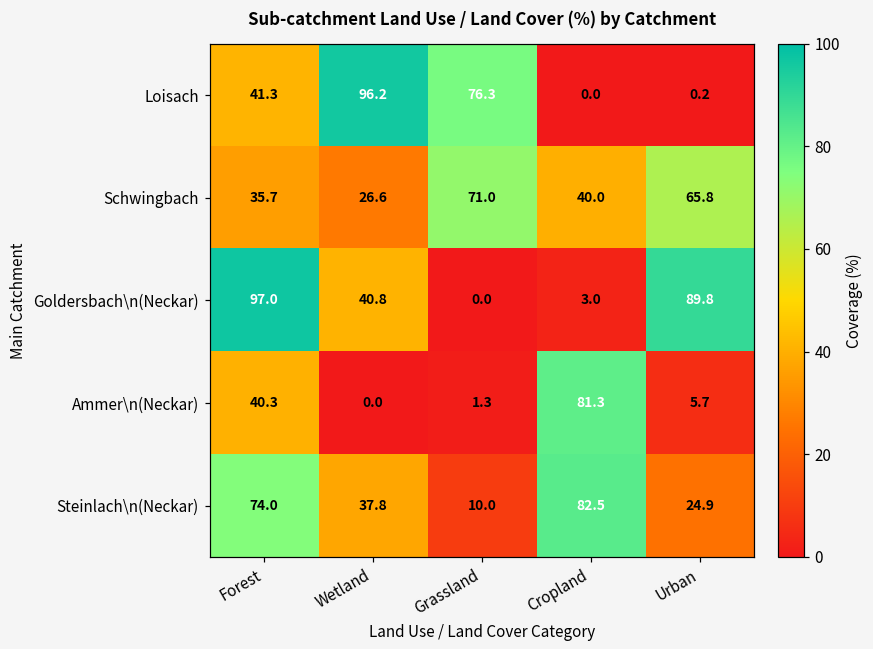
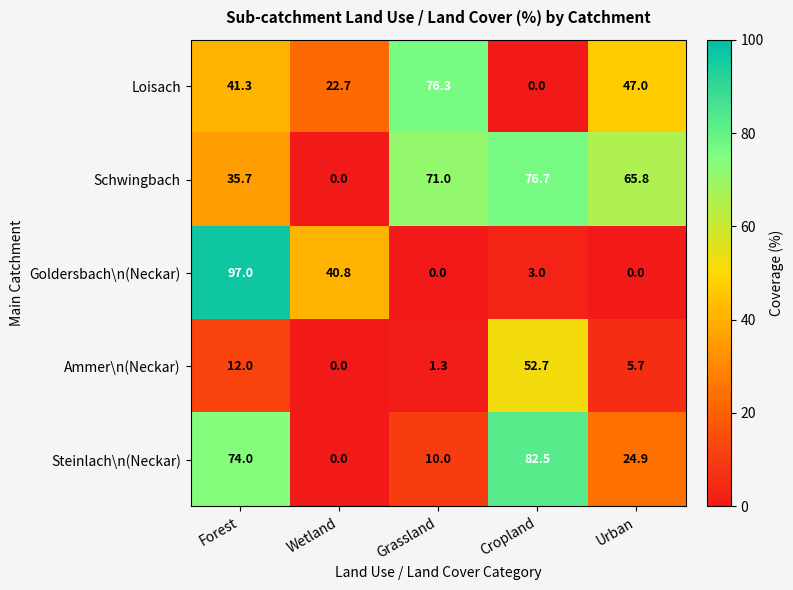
  {
    "Loisach": {
      "Forest": 41.3,
-     "Wetland": 96.2,
+     "Wetland": 22.7,
      "Grassland": 76.3,
      "Cropland": 0.0,
-     "Urban": 0.2
+     "Urban": 47.0
    },
    "Schwingbach": {
      "Forest": 35.7,
-     "Wetland": 26.6,
+     "Wetland": 0.0,
      "Grassland": 71.0,
-     "Cropland": 40.0,
+     "Cropland": 76.7,
      "Urban": 65.8
    },
    "Goldersbach\\n(Neckar)": {
      "Forest": 97.0,
      "Wetland": 40.8,
      "Grassland": 0.0,
      "Cropland": 3.0,
-     "Urban": 89.8
+     "Urban": 0.0
    },
    "Ammer\\n(Neckar)": {
-     "Forest": 40.3,
+     "Forest": 12.0,
      "Wetland": 0.0,
      "Grassland": 1.3,
-     "Cropland": 81.3,
+     "Cropland": 52.7,
      "Urban": 5.7
    },
    "Steinlach\\n(Neckar)": {
      "Forest": 74.0,
-     "Wetland": 37.8,
+     "Wetland": 0.0,
      "Grassland": 10.0,
      "Cropland": 82.5,
      "Urban": 24.9
    }
  }
